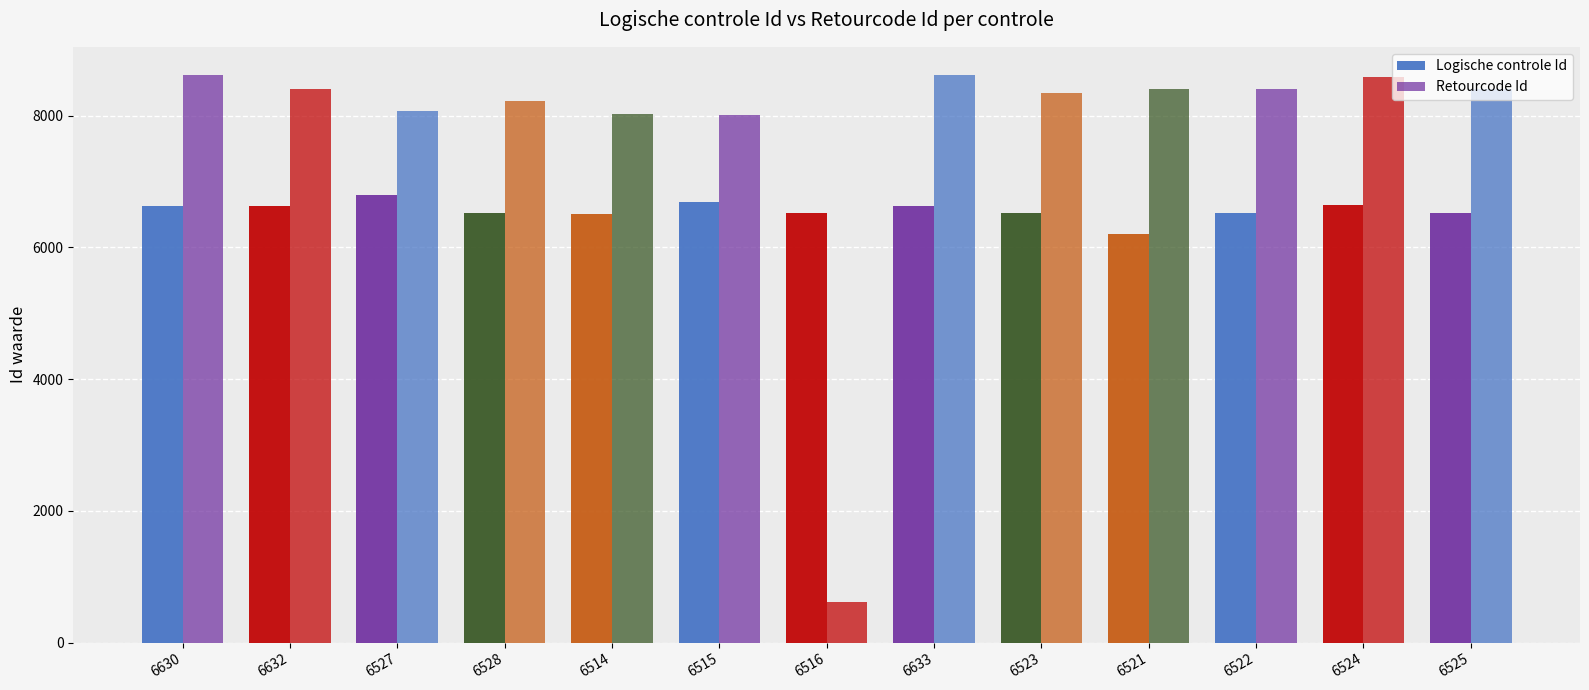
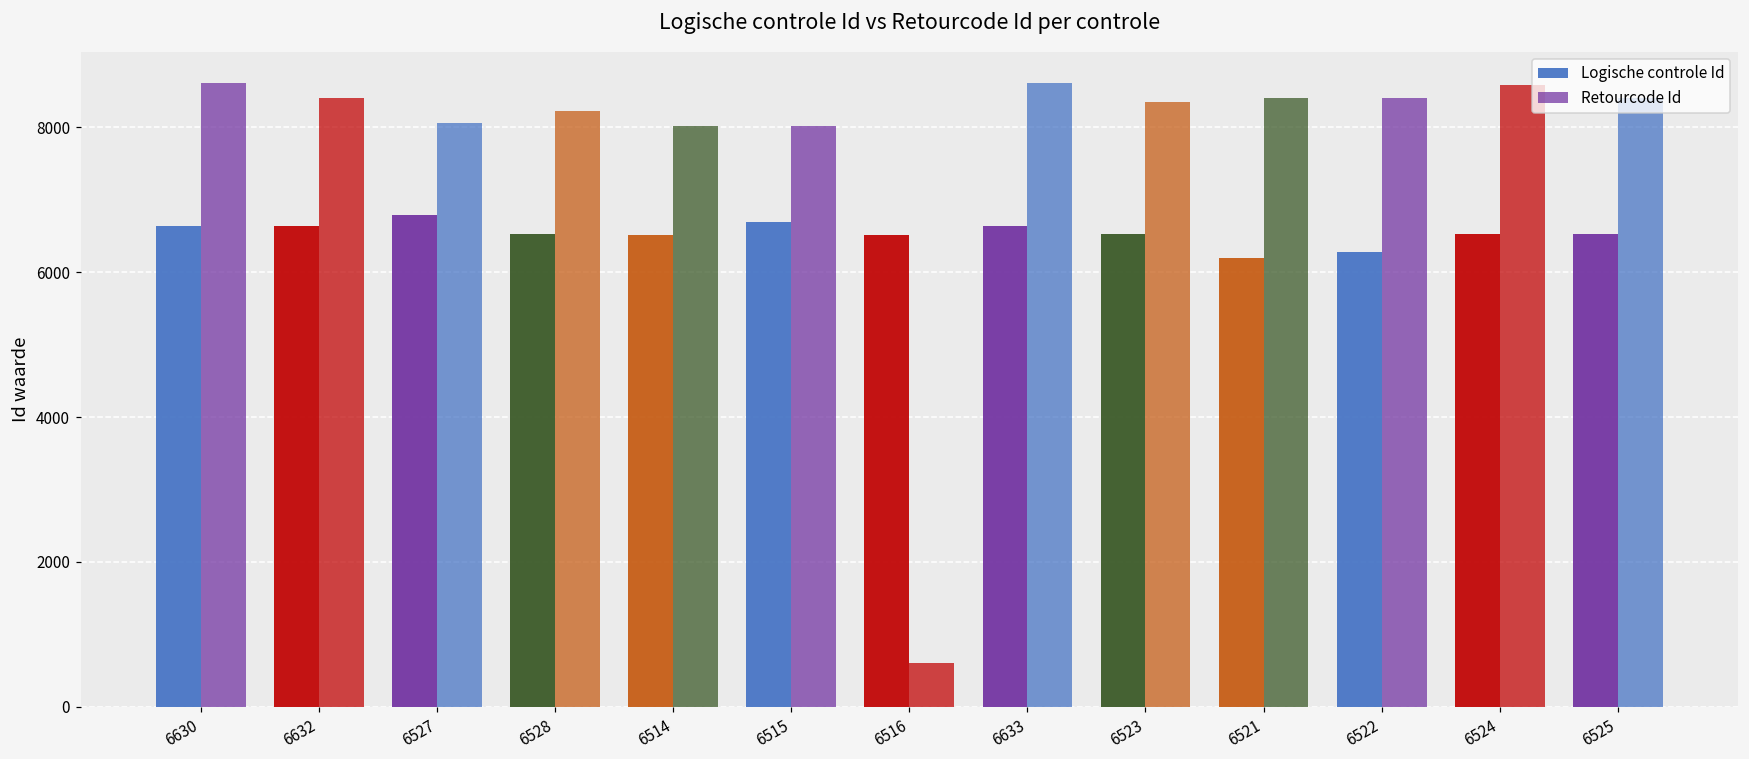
  {
    "Logische controle Id": {
      "6630": 6600,
      "6632": 6600,
      "6527": 6800,
      "6528": 6500,
      "6514": 6500,
      "6515": 6700,
      "6516": 6500,
      "6633": 6600,
      "6523": 6500,
      "6521": 6200,
-     "6522": 6500,
-     "6524": 6700,
+     "6522": 6300,
+     "6524": 6500,
      "6525": 6500
    },
    "Retourcode Id": {
      "6630": 8600,
      "6632": 8400,
      "6527": 8100,
      "6528": 8200,
      "6514": 8000,
      "6515": 8000,
      "6516": 600,
      "6633": 8600,
      "6523": 8300,
      "6521": 8400,
      "6522": 8400,
      "6524": 8600
    }
  }
